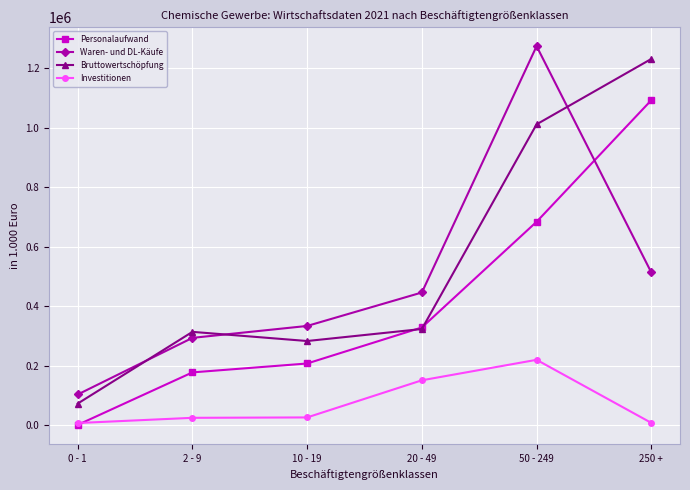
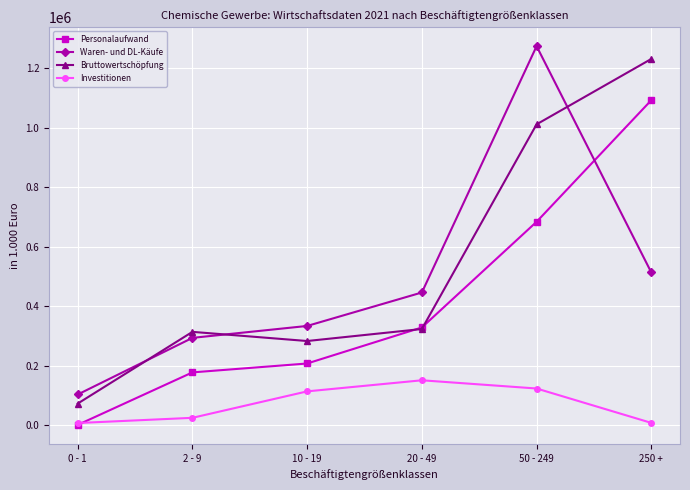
  {
    "Investitionen": {
      "2 - 9": 30000,
-     "10 - 19": 30000,
+     "10 - 19": 110000,
      "20 - 49": 150000,
-     "50 - 249": 220000,
+     "50 - 249": 120000,
      "250 +": 10000
    }
  }
